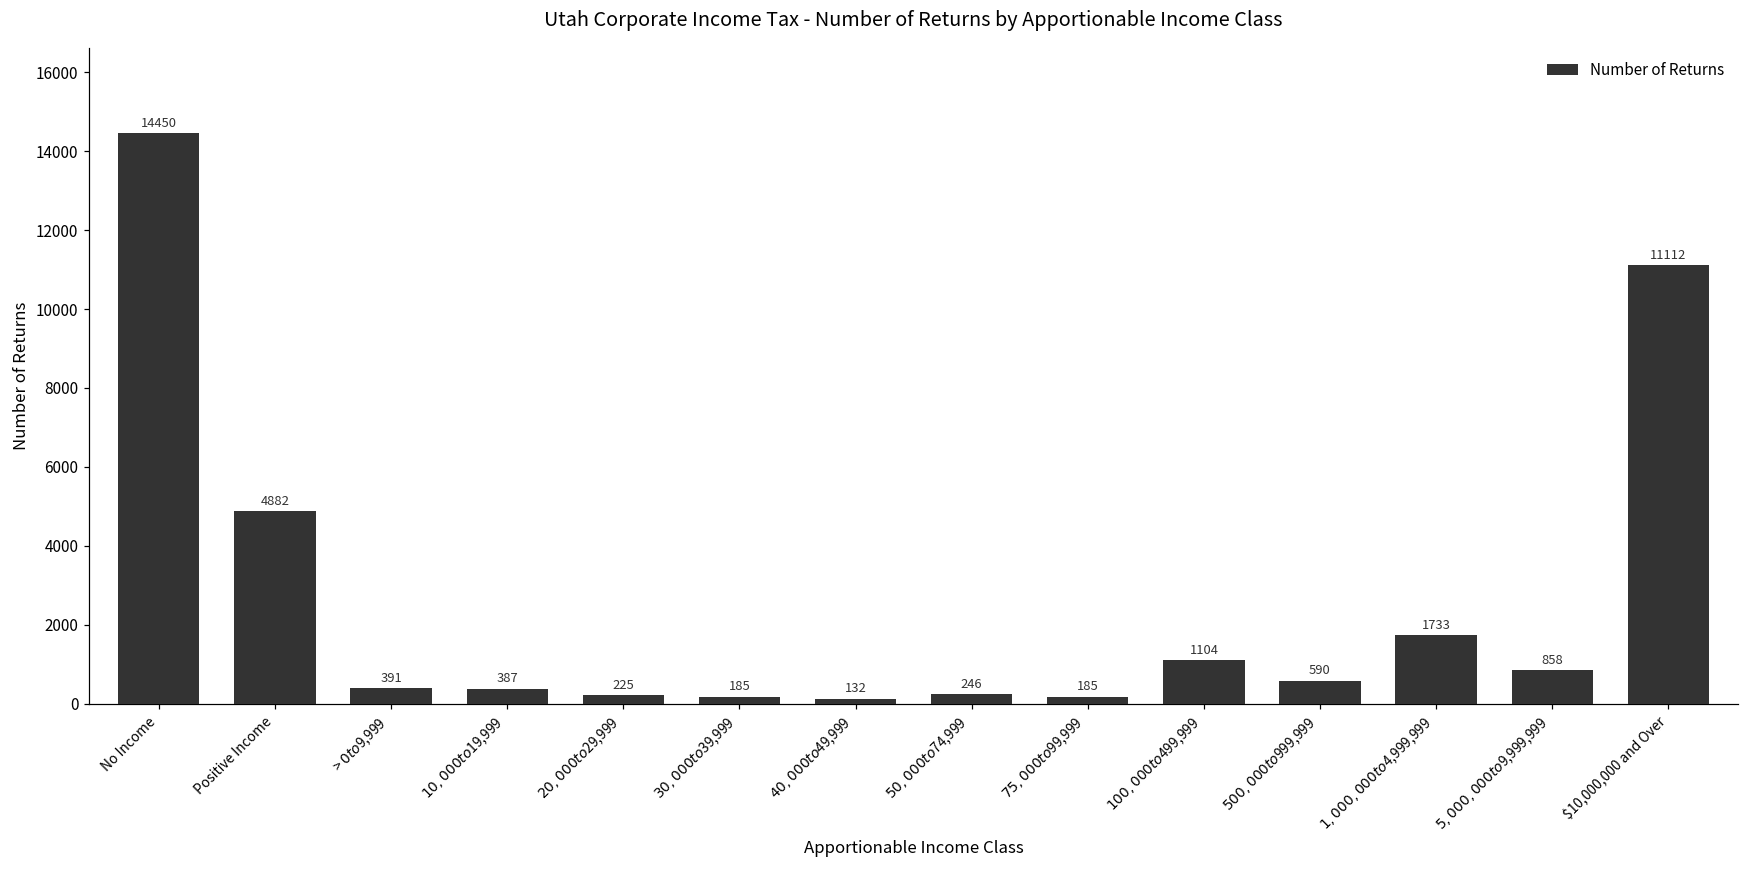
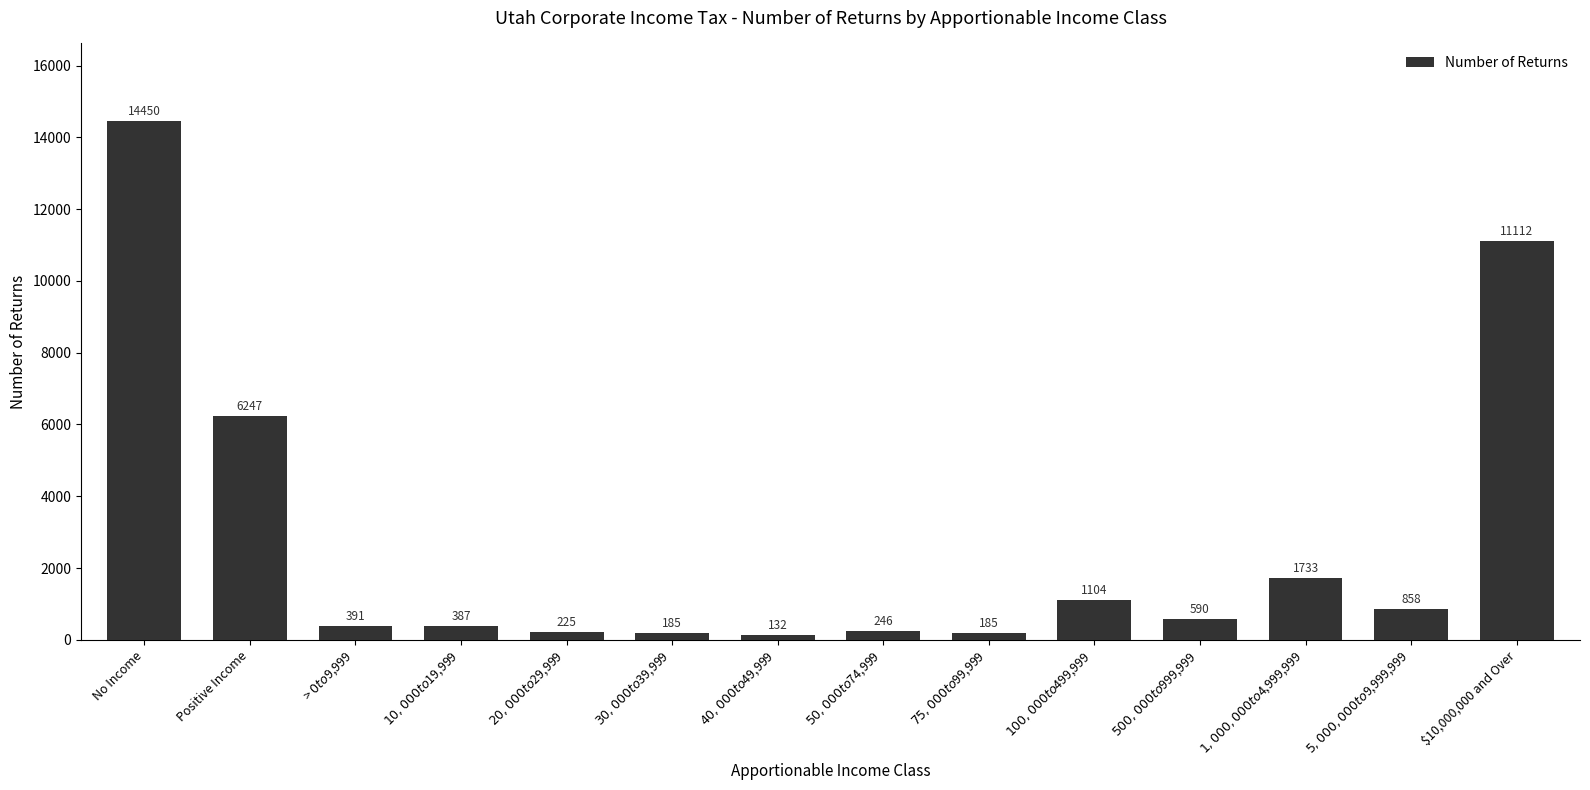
  {
    "No Income": 14450,
-   "Positive Income": 4882,
+   "Positive Income": 6247,
    "$10,000,000 and Over": 11112
  }
